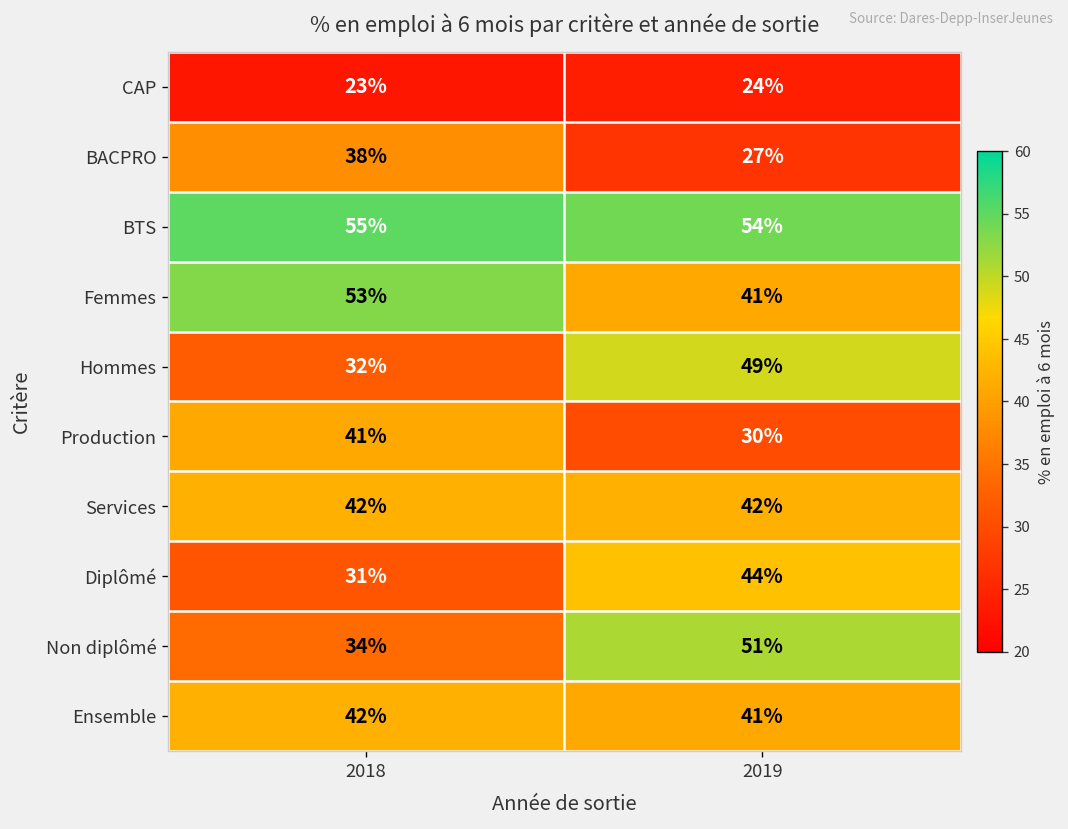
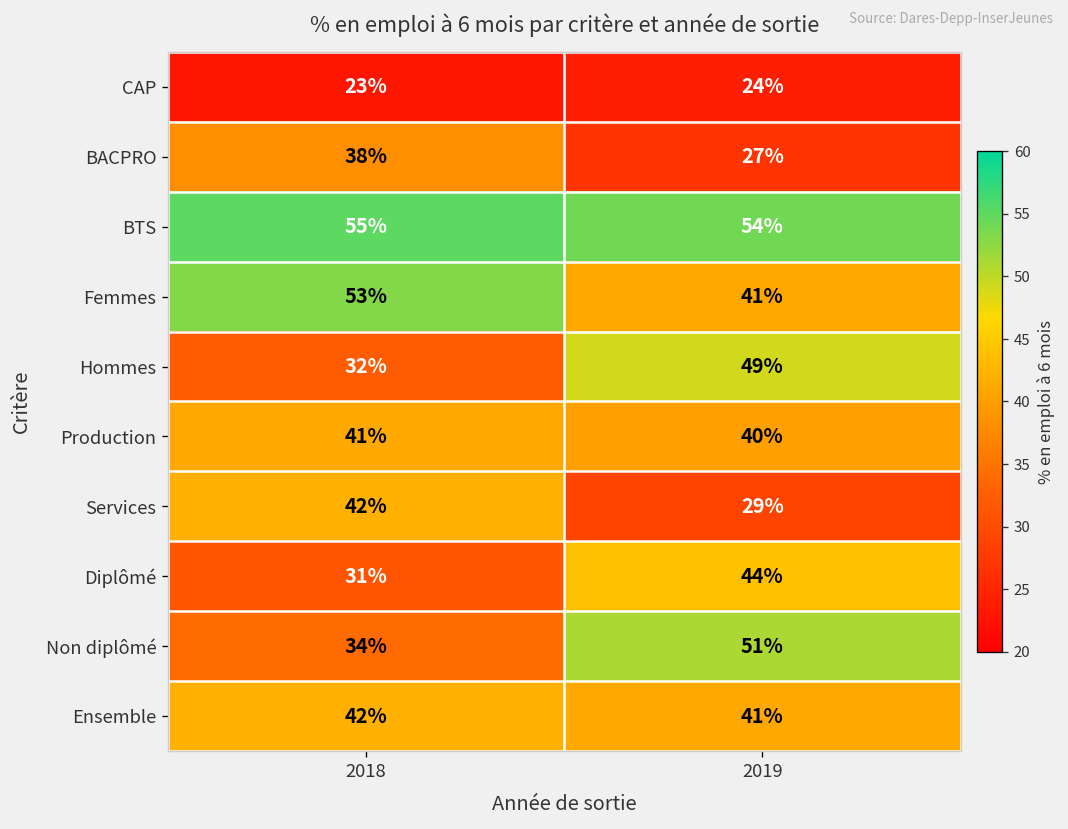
  {
    "CAP": {
      "2018": "23%",
      "2019": "24%"
    },
    "BACPRO": {
      "2018": "38%",
      "2019": "27%"
    },
    "BTS": {
      "2018": "55%",
      "2019": "54%"
    },
    "Femmes": {
      "2018": "53%",
      "2019": "41%"
    },
    "Hommes": {
      "2018": "32%",
      "2019": "49%"
    },
    "Production": {
      "2018": "41%",
-     "2019": "30%"
+     "2019": "40%"
    },
    "Services": {
      "2018": "42%",
-     "2019": "42%"
+     "2019": "29%"
    },
    "Diplômé": {
      "2018": "31%",
      "2019": "44%"
    },
    "Non diplômé": {
      "2018": "34%",
      "2019": "51%"
    },
    "Ensemble": {
      "2018": "42%",
      "2019": "41%"
    }
  }
